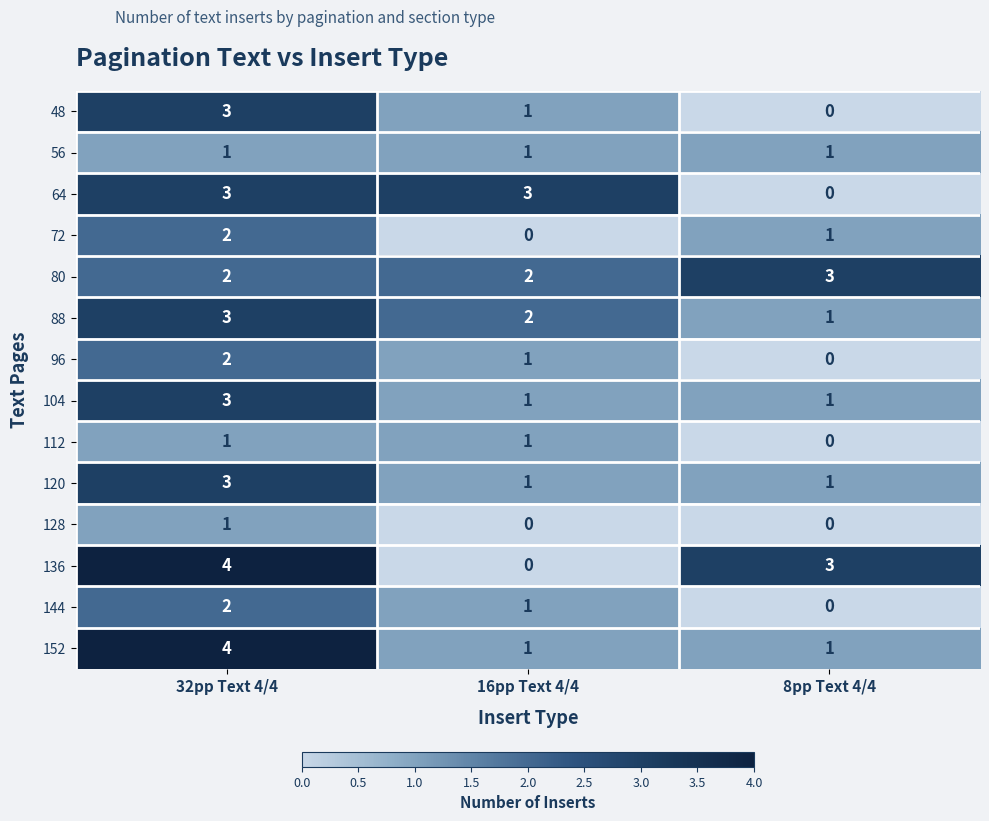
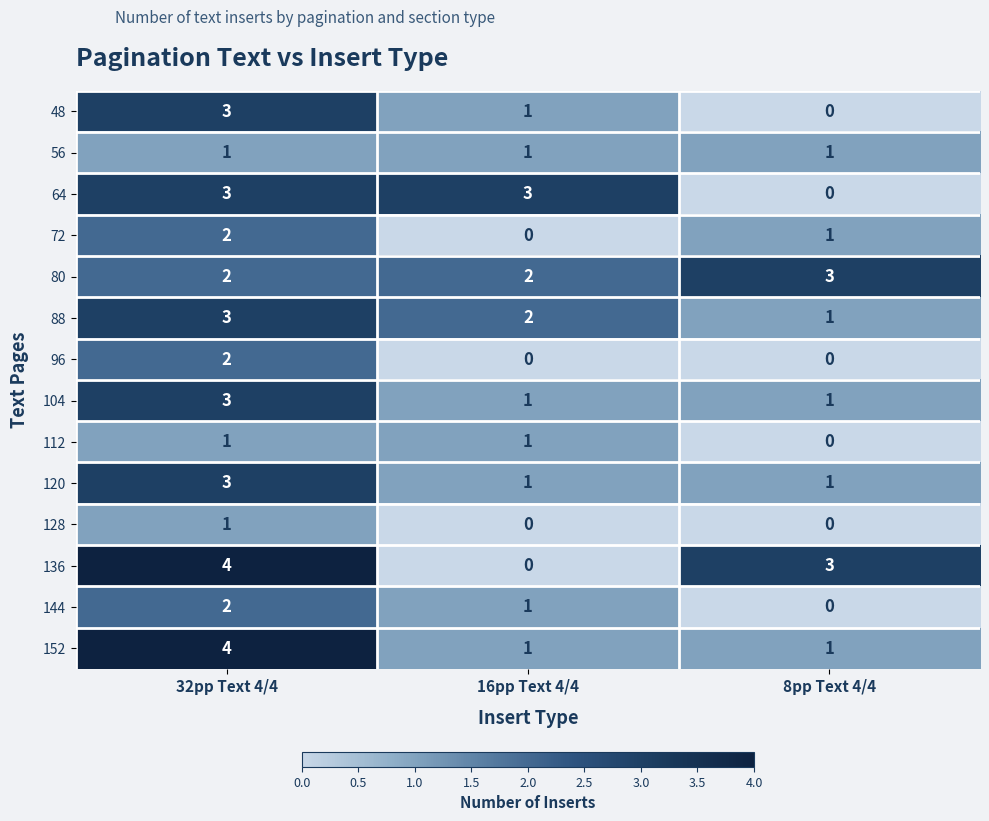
  {
    "48": {
      "32pp Text 4/4": 3,
      "16pp Text 4/4": 1,
      "8pp Text 4/4": 0
    },
    "56": {
      "32pp Text 4/4": 1,
      "16pp Text 4/4": 1,
      "8pp Text 4/4": 1
    },
    "64": {
      "32pp Text 4/4": 3,
      "16pp Text 4/4": 3,
      "8pp Text 4/4": 0
    },
    "72": {
      "32pp Text 4/4": 2,
      "16pp Text 4/4": 0,
      "8pp Text 4/4": 1
    },
    "80": {
      "32pp Text 4/4": 2,
      "16pp Text 4/4": 2,
      "8pp Text 4/4": 3
    },
    "88": {
      "32pp Text 4/4": 3,
      "16pp Text 4/4": 2,
      "8pp Text 4/4": 1
    },
    "96": {
      "32pp Text 4/4": 2,
-     "16pp Text 4/4": 1,
+     "16pp Text 4/4": 0,
      "8pp Text 4/4": 0
    },
    "104": {
      "32pp Text 4/4": 3,
      "16pp Text 4/4": 1,
      "8pp Text 4/4": 1
    },
    "112": {
      "32pp Text 4/4": 1,
      "16pp Text 4/4": 1,
      "8pp Text 4/4": 0
    },
    "120": {
      "32pp Text 4/4": 3,
      "16pp Text 4/4": 1,
      "8pp Text 4/4": 1
    },
    "128": {
      "32pp Text 4/4": 1,
      "16pp Text 4/4": 0,
      "8pp Text 4/4": 0
    },
    "136": {
      "32pp Text 4/4": 4,
      "16pp Text 4/4": 0,
      "8pp Text 4/4": 3
    },
    "144": {
      "32pp Text 4/4": 2,
      "16pp Text 4/4": 1,
      "8pp Text 4/4": 0
    },
    "152": {
      "32pp Text 4/4": 4,
      "16pp Text 4/4": 1,
      "8pp Text 4/4": 1
    }
  }
